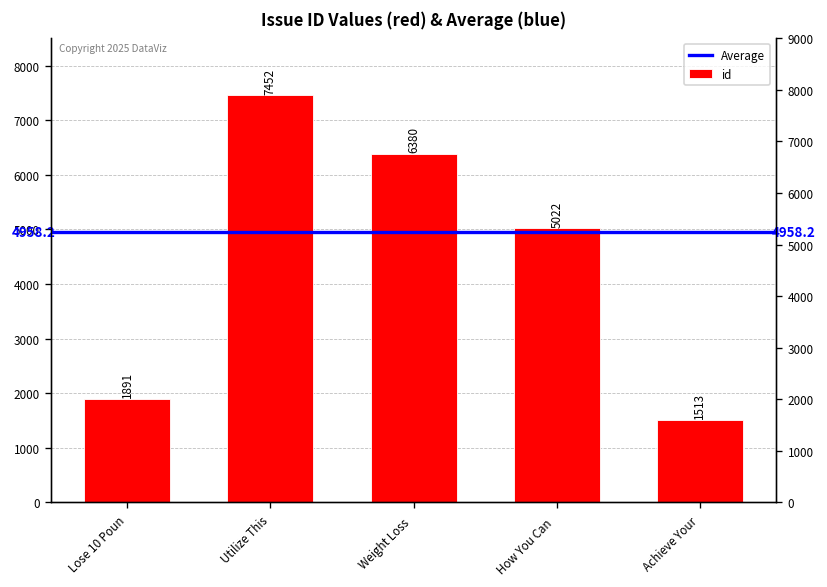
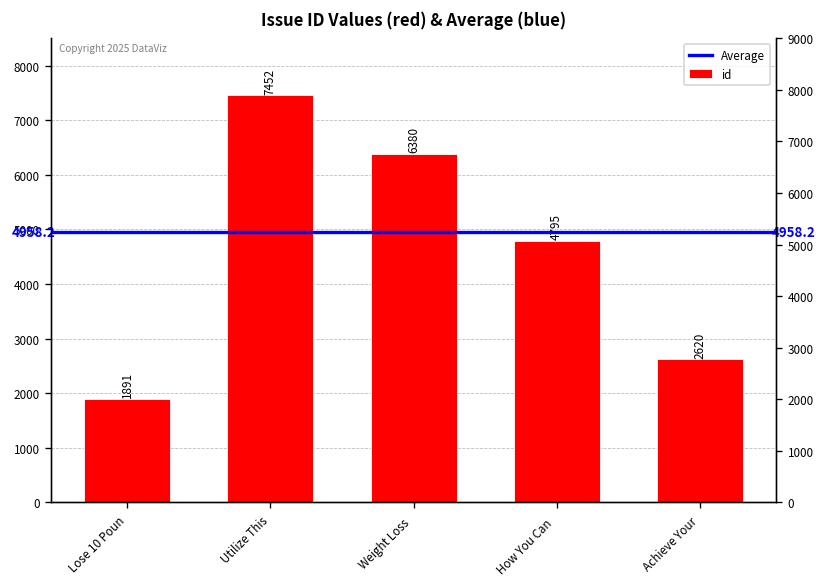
  {
    "Lose 10 Poun": 1891,
    "Utilize This": 7452,
    "Weight Loss": 6380,
-   "How You Can": 5022,
-   "Achieve Your": 1513
+   "How You Can": 4795,
+   "Achieve Your": 2620
  }
